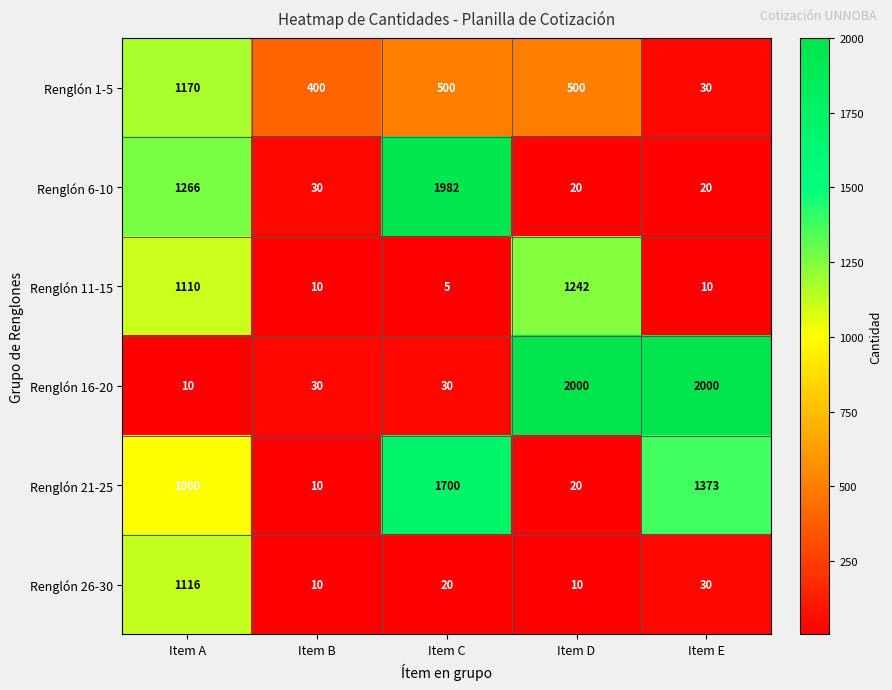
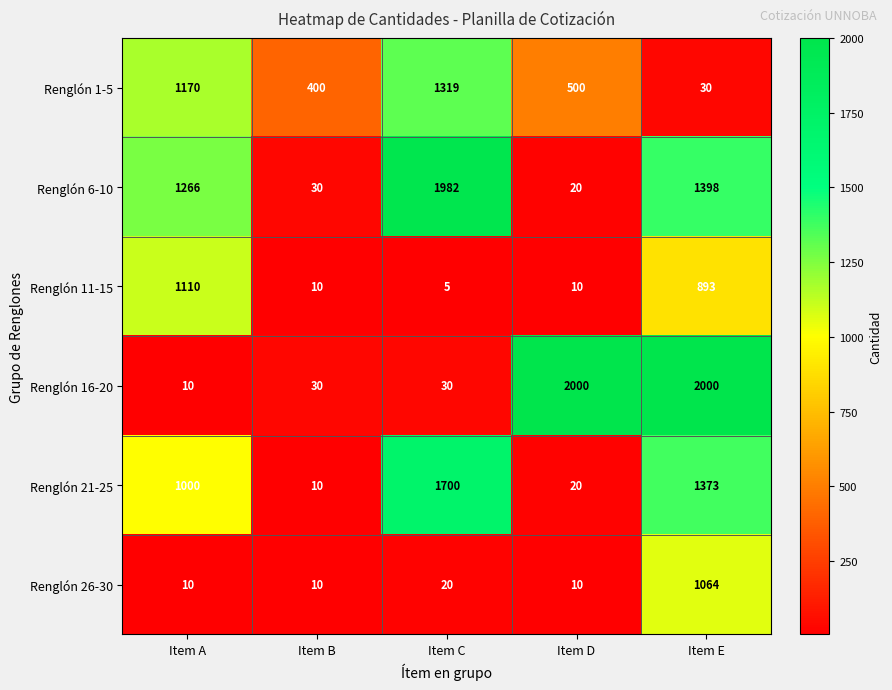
  {
    "Renglón 1-5": {
      "Item A": 1170,
      "Item B": 400,
-     "Item C": 500,
+     "Item C": 1319,
      "Item D": 500,
      "Item E": 30
    },
    "Renglón 6-10": {
      "Item A": 1266,
      "Item B": 30,
      "Item C": 1982,
      "Item D": 20,
-     "Item E": 20
+     "Item E": 1398
    },
    "Renglón 11-15": {
      "Item A": 1110,
      "Item B": 10,
      "Item C": 5,
-     "Item D": 1242,
-     "Item E": 10
+     "Item D": 10,
+     "Item E": 893
    },
    "Renglón 16-20": {
      "Item A": 10,
      "Item B": 30,
      "Item C": 30,
      "Item D": 2000,
      "Item E": 2000
    },
    "Renglón 21-25": {
      "Item A": 1000,
      "Item B": 10,
      "Item C": 1700,
      "Item D": 20,
      "Item E": 1373
    },
    "Renglón 26-30": {
-     "Item A": 1116,
+     "Item A": 10,
      "Item B": 10,
      "Item C": 20,
      "Item D": 10,
-     "Item E": 30
+     "Item E": 1064
    }
  }
